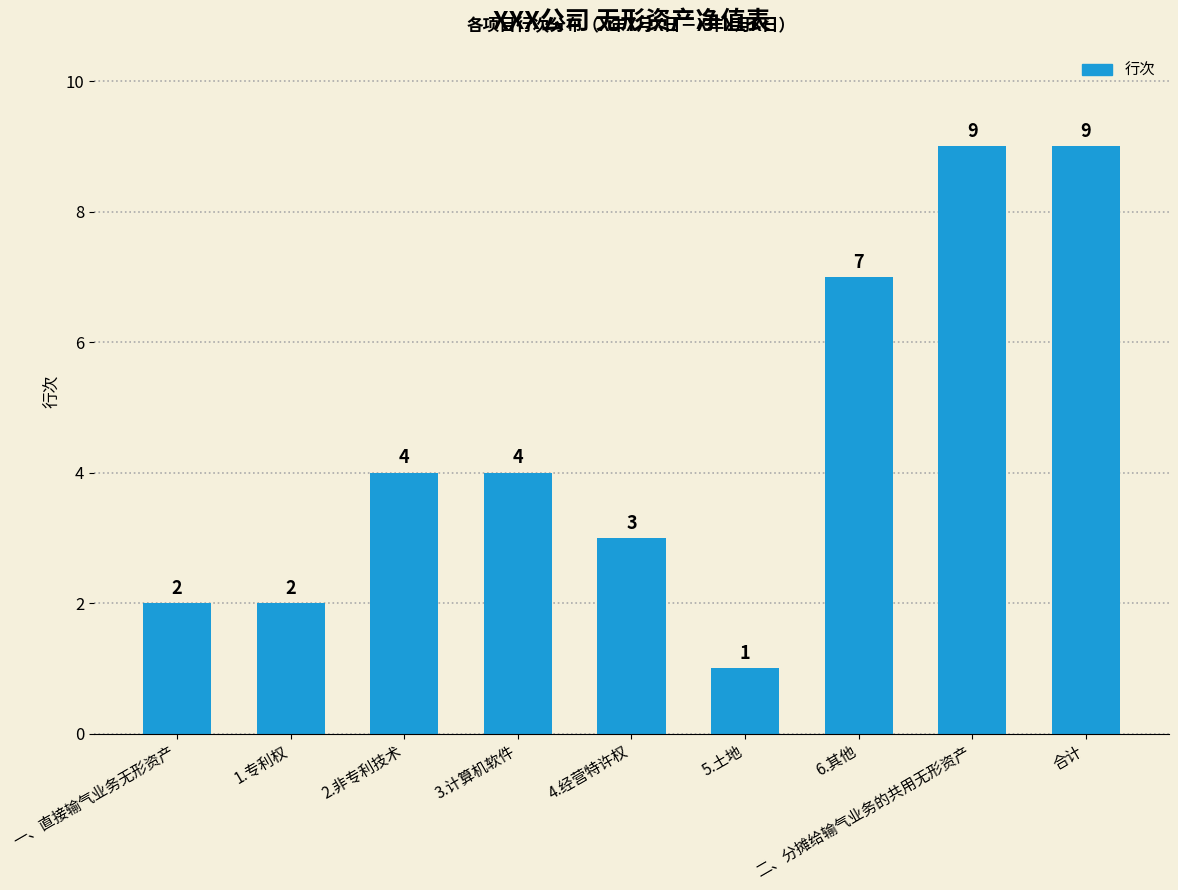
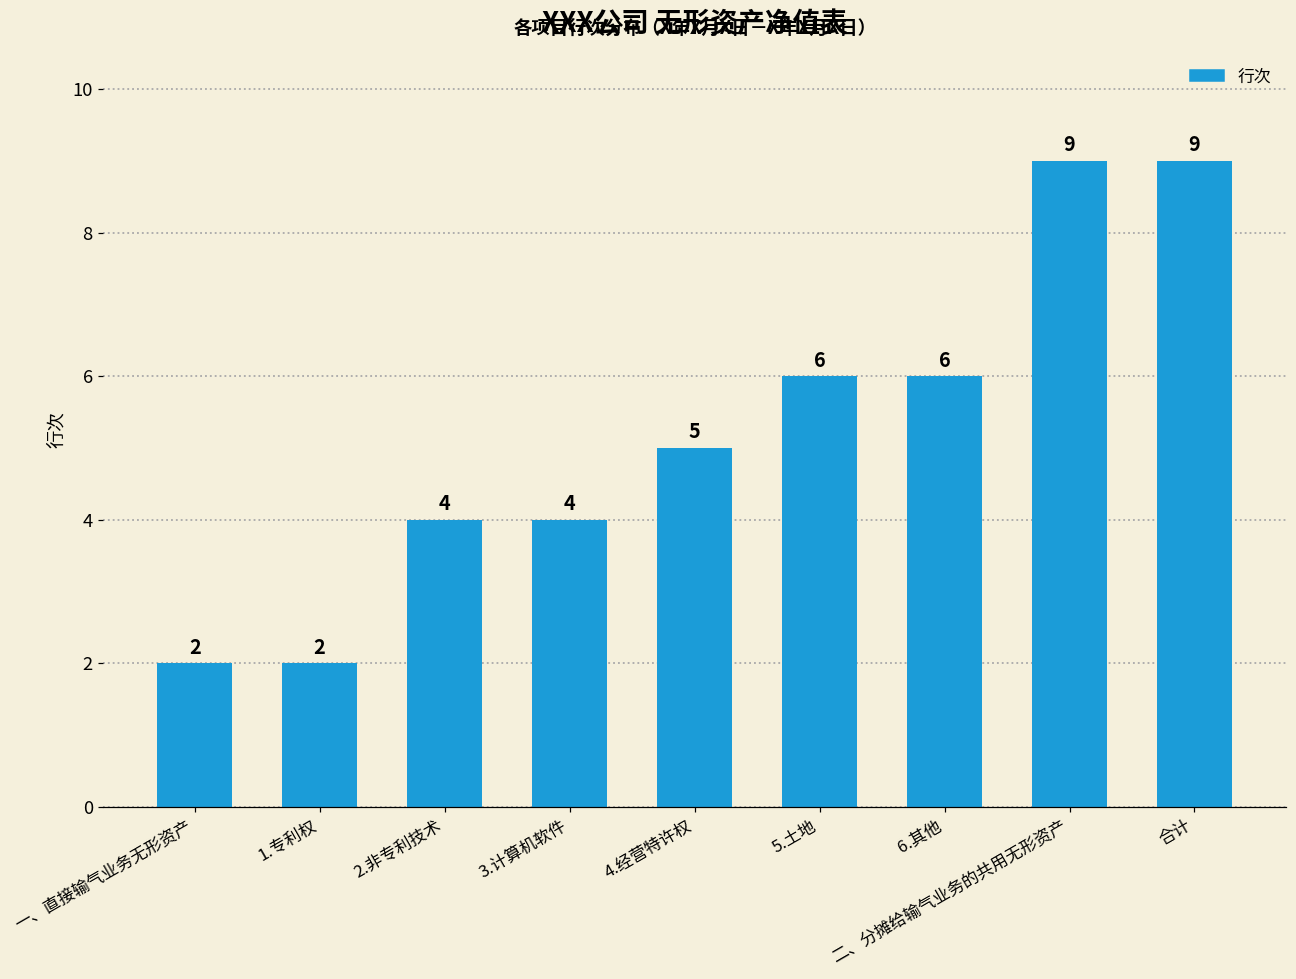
  {
    "一、直接输气业务无形资产": 2,
    "1.专利权": 2,
    "2.非专利技术": 4,
    "3.计算机软件": 4,
-   "4.经营特许权": 3,
-   "5.土地": 1,
-   "6.其他": 7,
+   "4.经营特许权": 5,
+   "5.土地": 6,
+   "6.其他": 6,
    "二、分摊给输气业务的共用无形资产": 9,
    "合计": 9
  }
